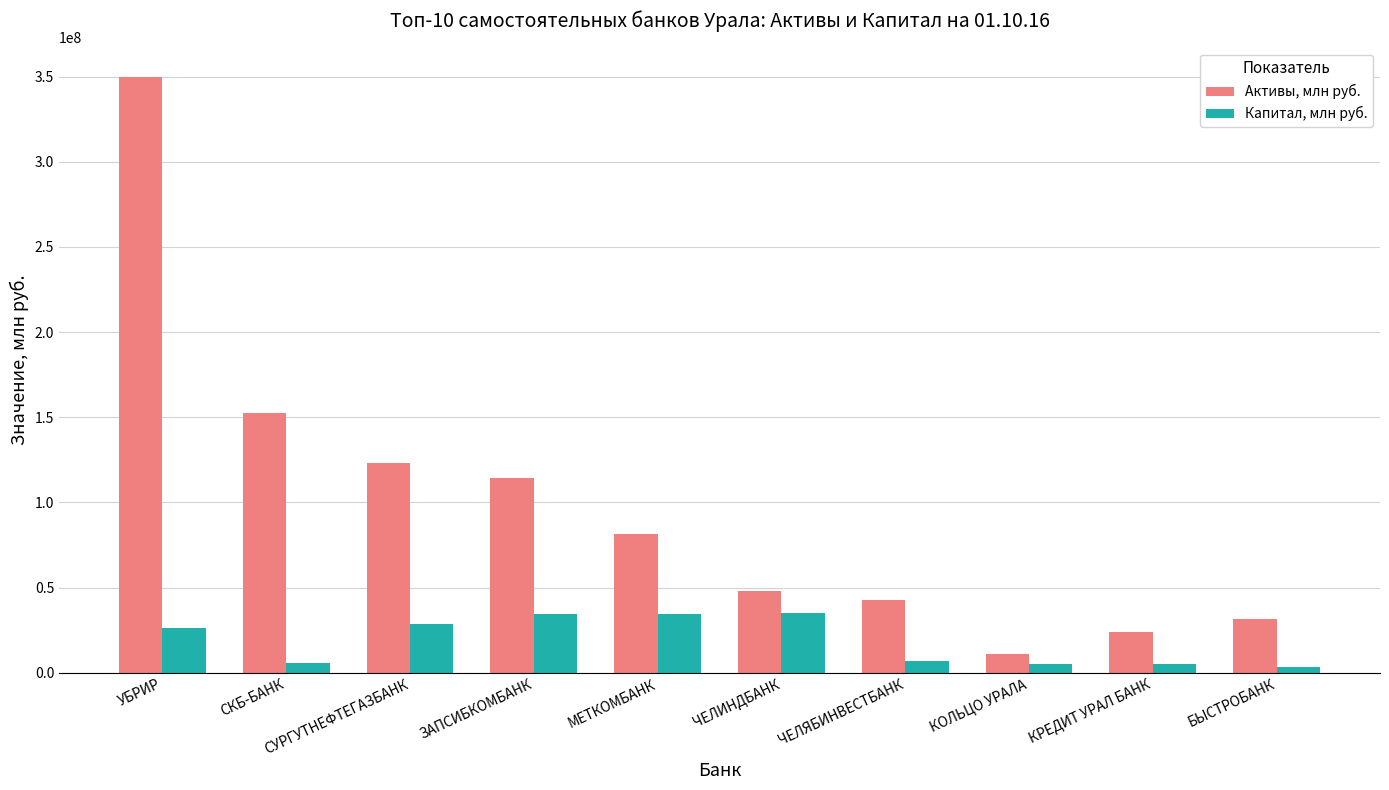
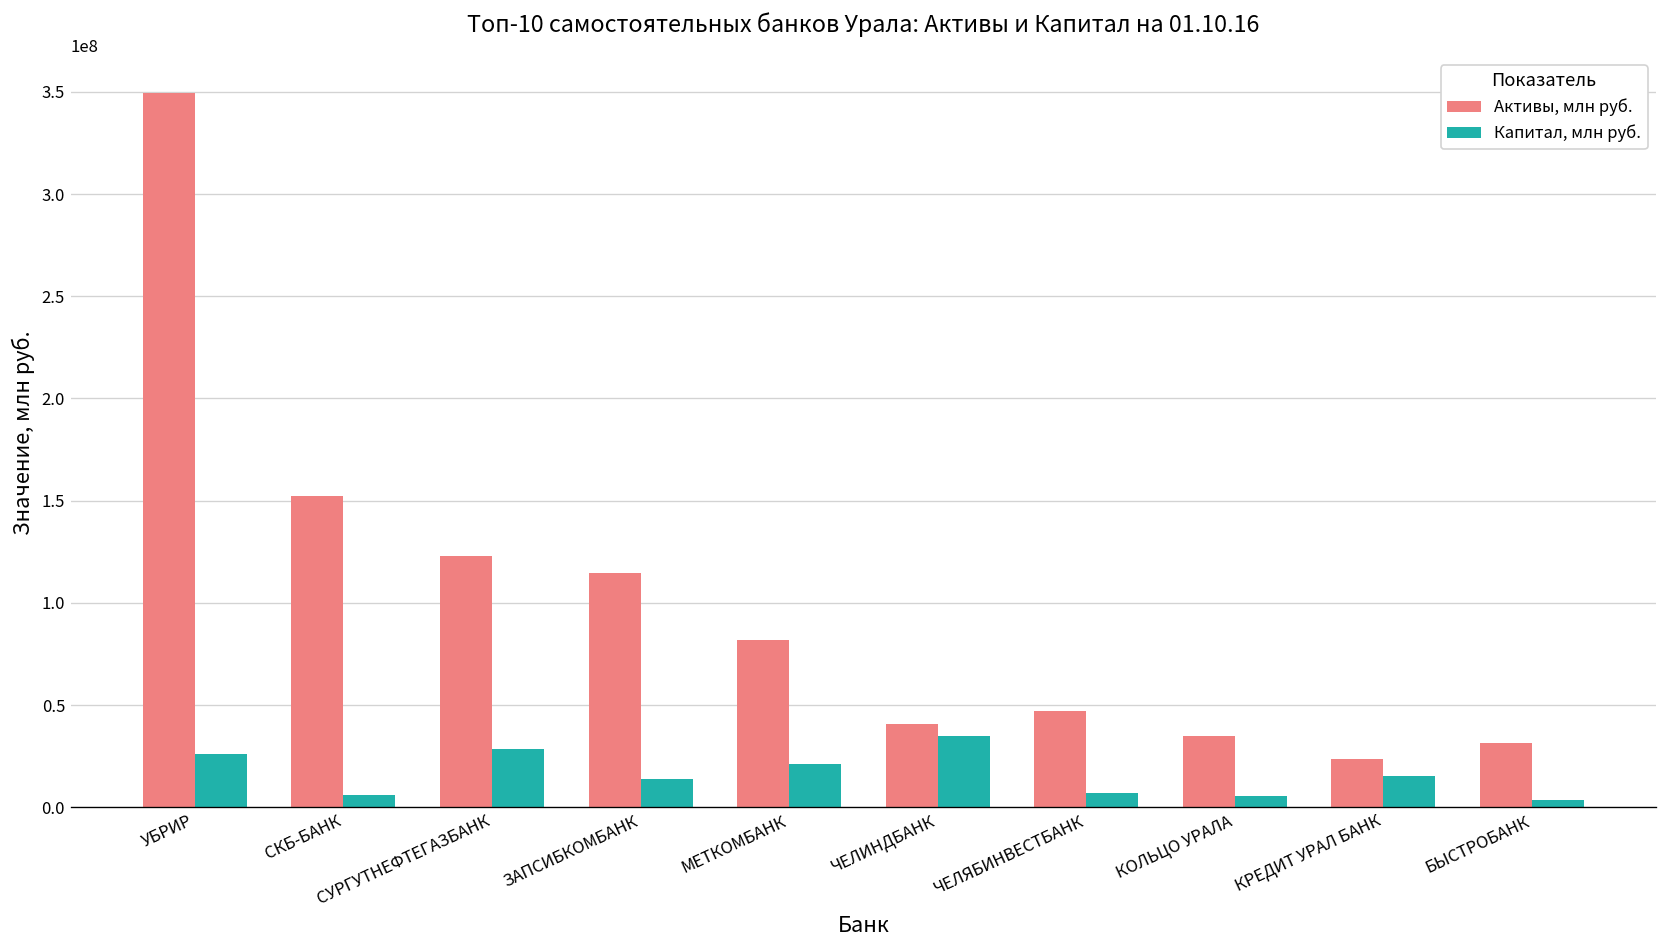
  {
    "Активы, млн руб.": {
      "УБРИР": 350000000,
      "СКБ-БАНК": 152000000,
      "СУРГУТНЕФТЕГАЗБАНК": 123000000,
      "ЗАПСИБКОМБАНК": 115000000,
      "МЕТКОМБАНК": 82000000,
-     "ЧЕЛИНДБАНК": 48000000,
-     "ЧЕЛЯБИНВЕСТБАНК": 42000000,
-     "КОЛЬЦО УРАЛА": 11000000,
+     "ЧЕЛИНДБАНК": 40000000,
+     "ЧЕЛЯБИНВЕСТБАНК": 47000000,
+     "КОЛЬЦО УРАЛА": 35000000,
      "КРЕДИТ УРАЛ БАНК": 24000000,
      "БЫСТРОБАНК": 31000000
    },
    "Капитал, млн руб.": {
      "УБРИР": 26000000,
      "СКБ-БАНК": 6000000,
      "СУРГУТНЕФТЕГАЗБАНК": 28000000,
-     "ЗАПСИБКОМБАНК": 34000000,
-     "МЕТКОМБАНК": 35000000,
+     "ЗАПСИБКОМБАНК": 14000000,
+     "МЕТКОМБАНК": 21000000,
      "ЧЕЛИНДБАНК": 35000000,
      "ЧЕЛЯБИНВЕСТБАНК": 7000000,
      "КОЛЬЦО УРАЛА": 5000000,
-     "КРЕДИТ УРАЛ БАНК": 5000000,
+     "КРЕДИТ УРАЛ БАНК": 15000000,
      "БЫСТРОБАНК": 3000000
    }
  }
